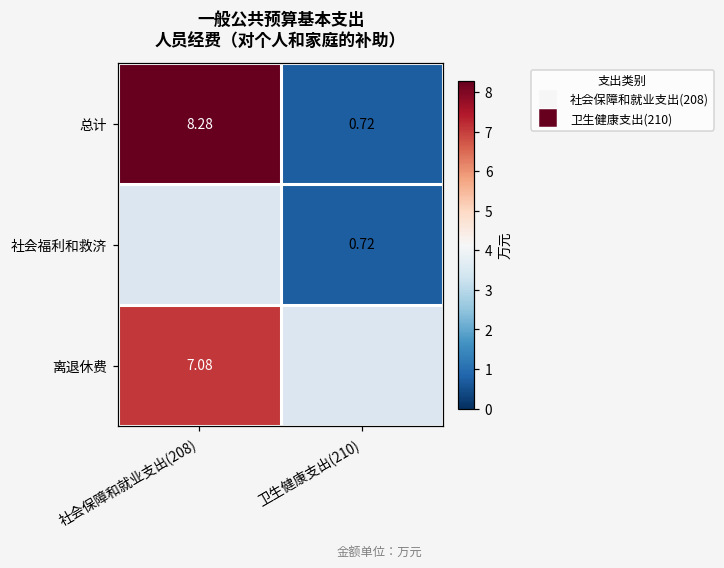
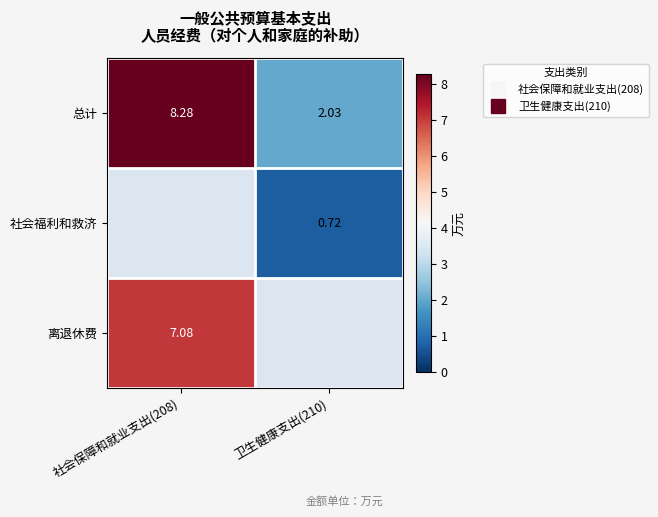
  {
    "总计": {
      "社会保障和就业支出(208)": 8.28,
-     "卫生健康支出(210)": 0.72
+     "卫生健康支出(210)": 2.03
    },
    "社会福利和救济": {
      "卫生健康支出(210)": 0.72
    },
    "离退休费": {
      "社会保障和就业支出(208)": 7.08
    }
  }
